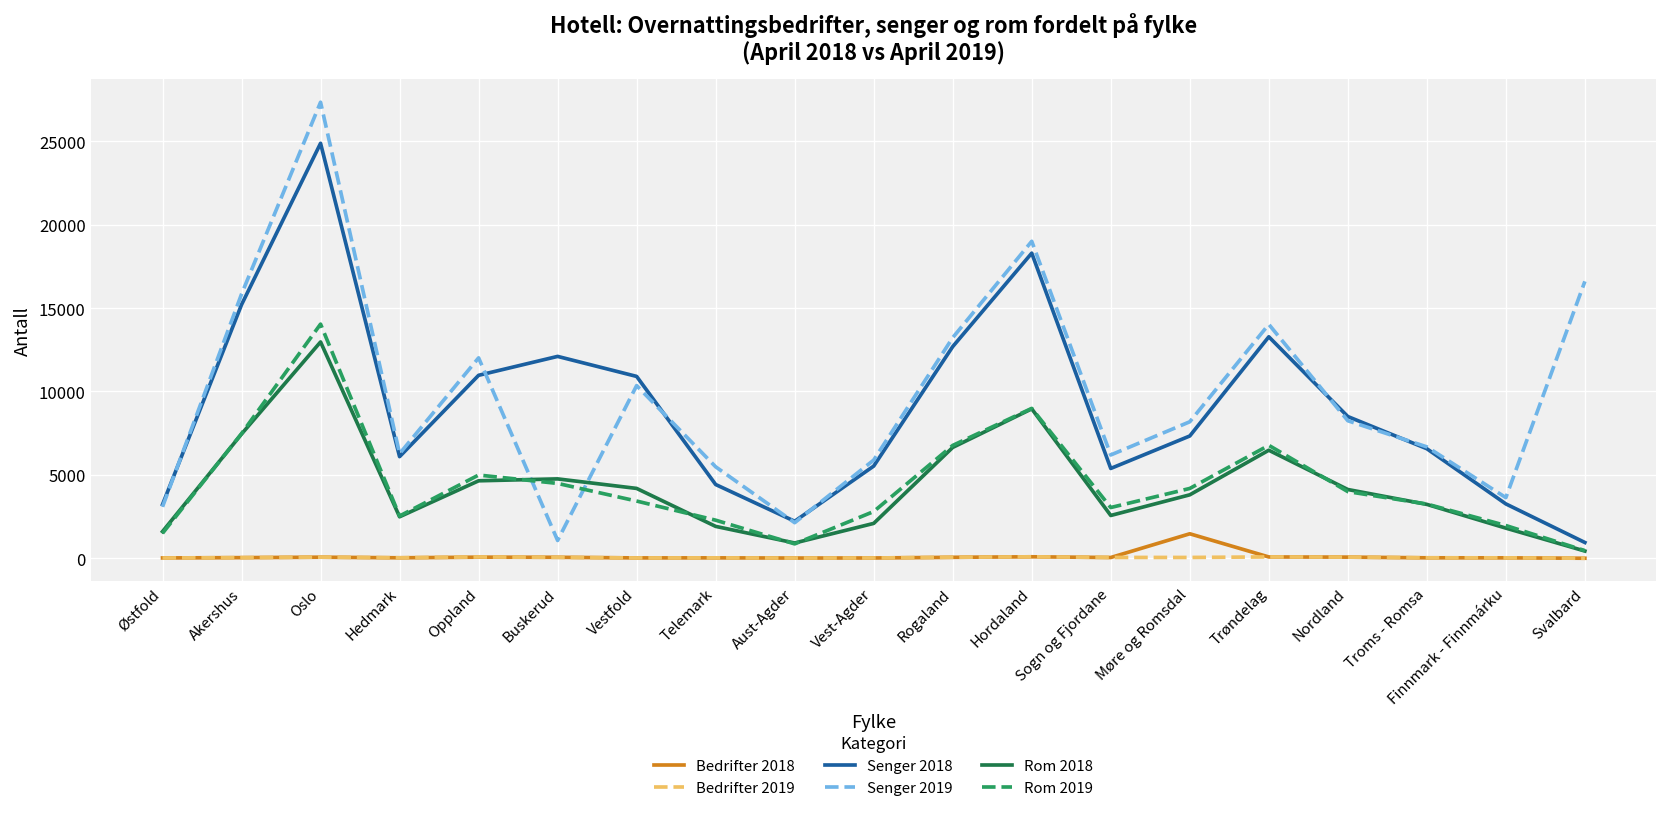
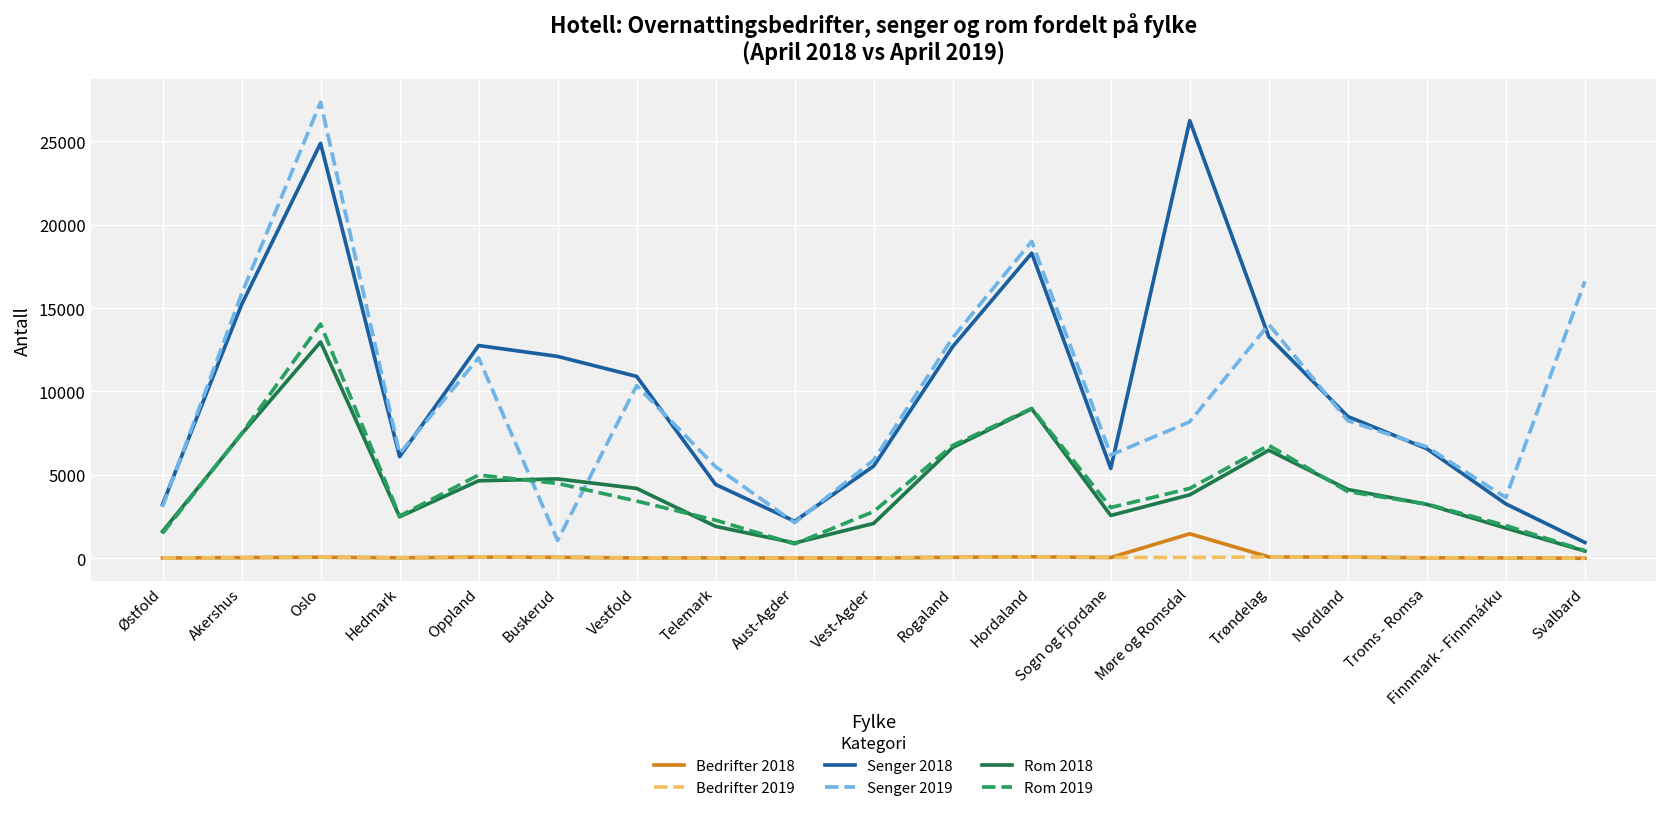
  {
    "Bedrifter 2018": {
      "Møre og Romsdal": 1500
    },
    "Bedrifter 2019": {
      "Møre og Romsdal": 100
    },
    "Senger 2018": {
      "Akershus": 15200,
      "Oslo": 24900,
-     "Oppland": 11000,
+     "Oppland": 12800,
      "Buskerud": 12100,
      "Vestfold": 10900,
      "Telemark": 4400,
      "Vest-Agder": 5500,
      "Rogaland": 12700,
      "Hordaland": 18300,
      "Sogn og Fjordane": 5400,
-     "Møre og Romsdal": 7300,
+     "Møre og Romsdal": 26200,
      "Trøndelag": 13300,
      "Nordland": 8500,
      "Finnmark - Finnmárku": 3300,
      "Svalbard": 1000
    },
    "Senger 2019": {
      "Akershus": 15800,
      "Oslo": 27300,
      "Oppland": 12000,
      "Buskerud": 1100,
      "Vestfold": 10400,
      "Telemark": 5500,
      "Vest-Agder": 5900,
      "Rogaland": 13200,
      "Hordaland": 19000,
      "Sogn og Fjordane": 6200,
      "Møre og Romsdal": 8200,
      "Trøndelag": 14000,
      "Nordland": 8200,
      "Finnmark - Finnmárku": 3600,
      "Svalbard": 16600
    }
  }
